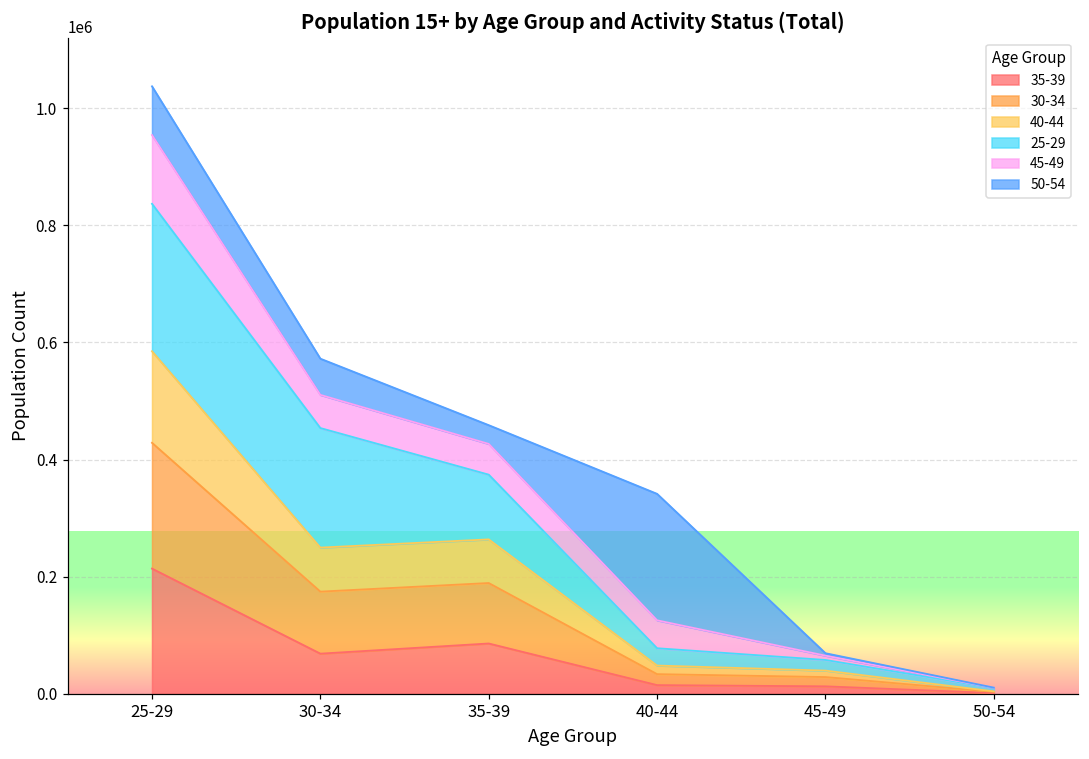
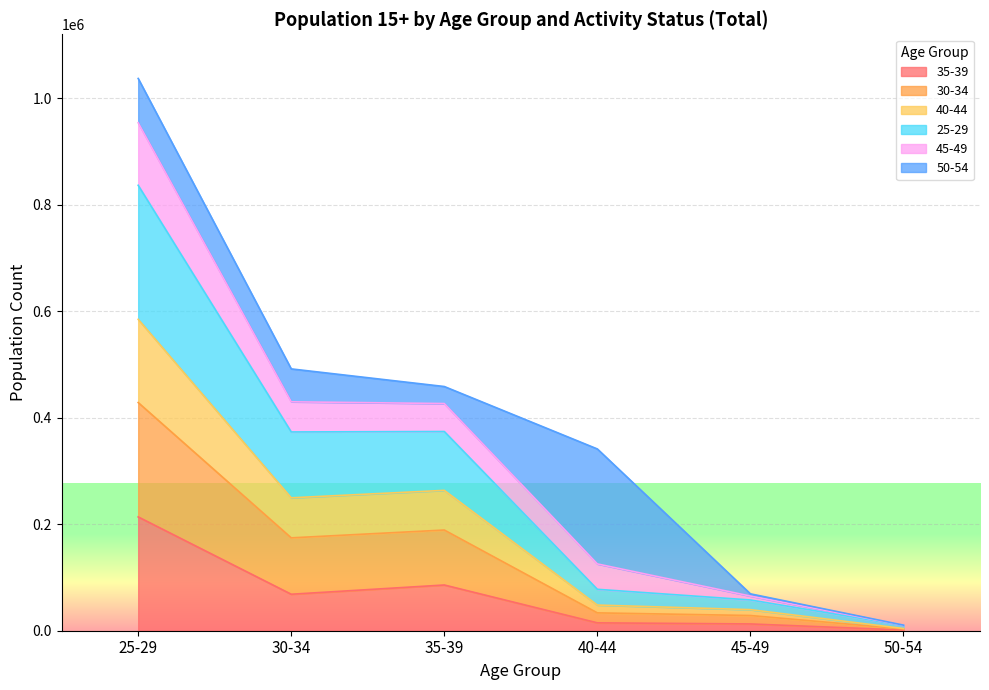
  {
    "35-39": {
      "25-29": 210000,
      "30-34": 70000,
      "35-39": 90000,
      "40-44": 10000,
      "45-49": 10000
    },
    "25-29": {
      "25-29": 250000,
-     "30-34": 200000,
+     "30-34": 120000,
      "35-39": 110000,
      "40-44": 30000,
      "45-49": 20000
    },
    "45-49": {
      "25-29": 120000,
      "30-34": 60000,
      "35-39": 50000,
      "40-44": 50000
    },
    "50-54": {
      "25-29": 80000,
      "30-34": 60000,
      "35-39": 30000,
      "40-44": 220000
    }
  }
